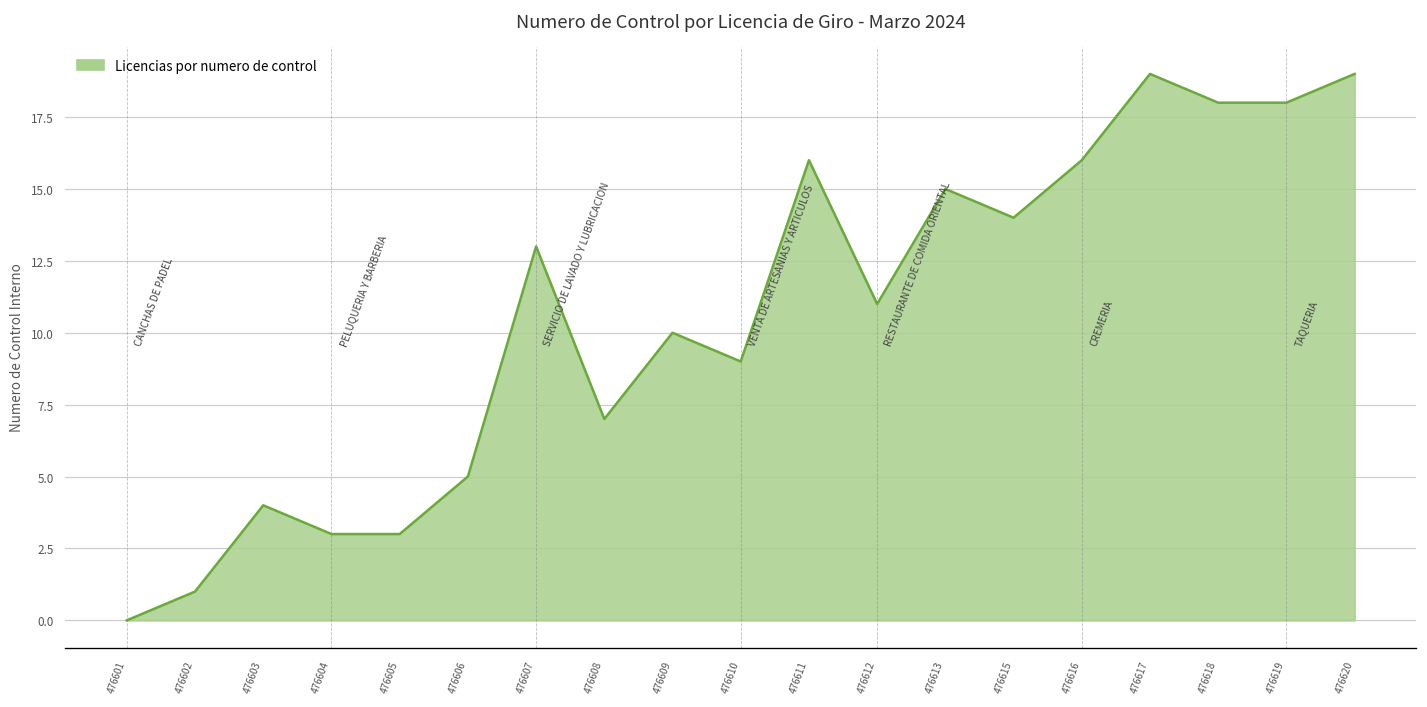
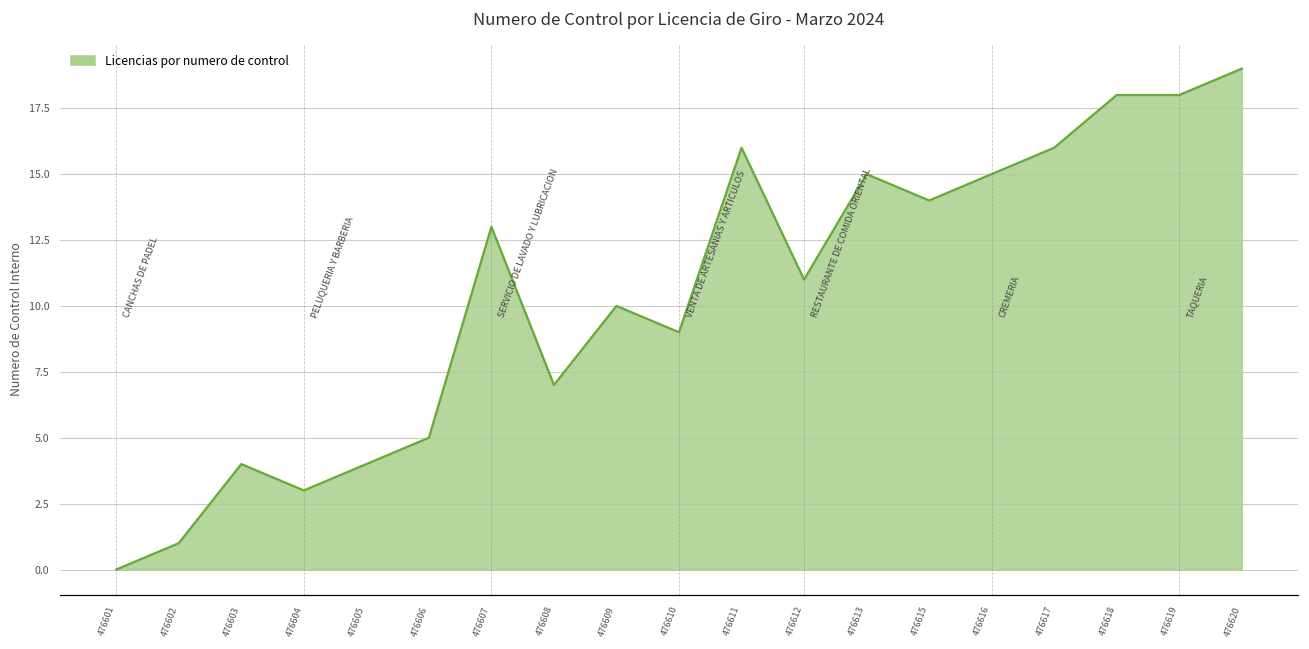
  {
    "476601": 0.0,
    "476602": 1.0,
    "476603": 4.0,
    "476604": 3.0,
-   "476605": 3.0,
+   "476605": 4.0,
    "476606": 5.0,
    "476607": 13.0,
    "476608": 7.0,
    "476609": 10.0,
    "476610": 9.0,
    "476611": 16.0,
    "476612": 11.0,
    "476613": 15.0,
    "476615": 14.0,
-   "476616": 16.0,
-   "476617": 19.0,
+   "476616": 15.0,
+   "476617": 16.0,
    "476618": 18.0,
    "476619": 18.0,
    "476620": 19.0
  }
